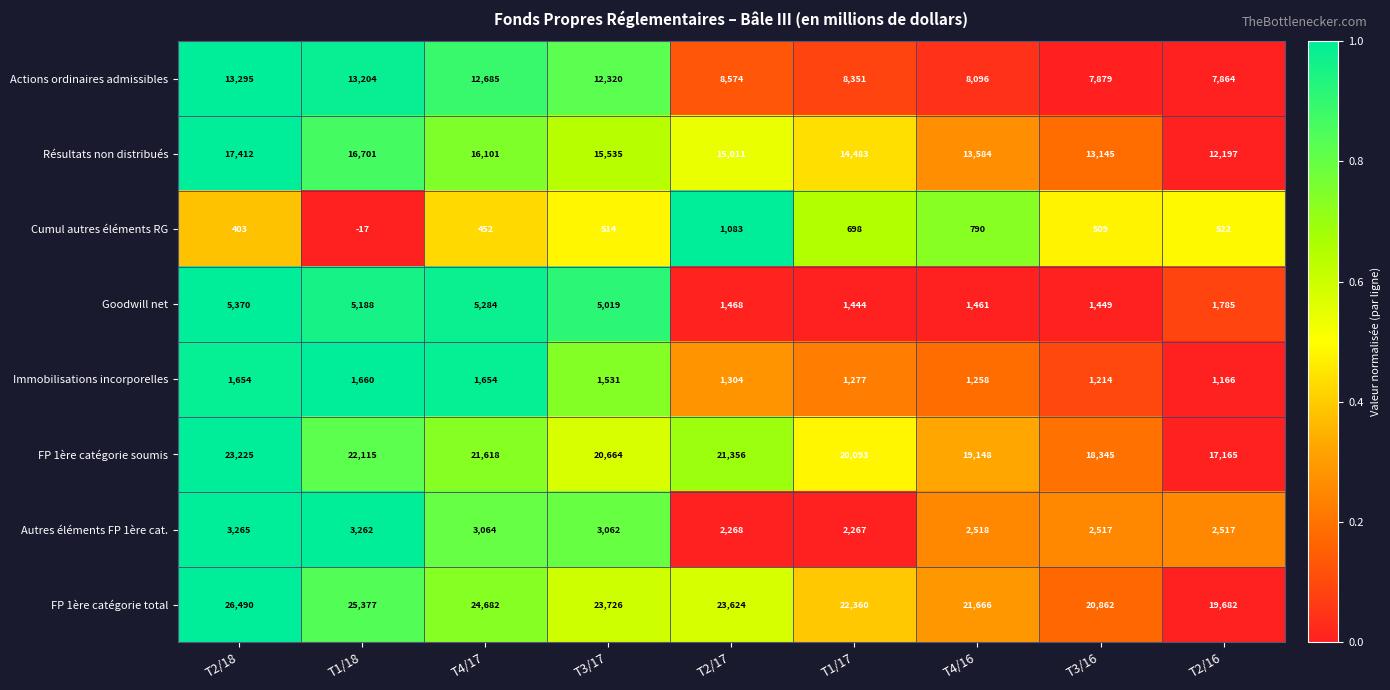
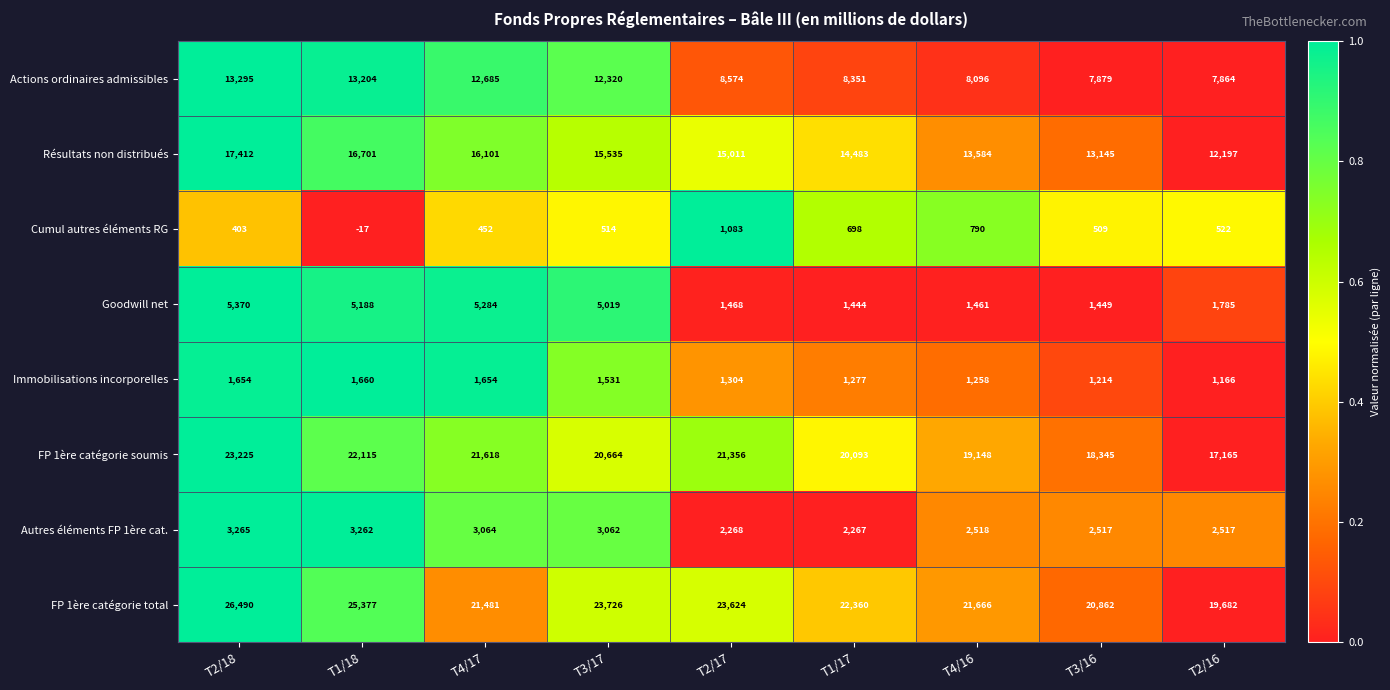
  {
    "Actions ordinaires admissibles": {
      "T2/18": "13,295",
      "T1/18": "13,204",
      "T4/17": "12,685",
      "T3/17": "12,320",
      "T2/17": "8,574",
      "T1/17": "8,351",
      "T4/16": "8,096",
      "T3/16": "7,879",
      "T2/16": "7,864"
    },
    "Résultats non distribués": {
      "T2/18": "17,412",
      "T1/18": "16,701",
      "T4/17": "16,101",
      "T3/17": "15,535",
      "T2/17": "15,011",
      "T1/17": "14,483",
      "T4/16": "13,584",
      "T3/16": "13,145",
      "T2/16": "12,197"
    },
    "Cumul autres éléments RG": {
      "T2/18": "403",
      "T1/18": "-17",
      "T4/17": "452",
      "T3/17": "514",
      "T2/17": "1,083",
      "T1/17": "698",
      "T4/16": "790",
      "T3/16": "509",
      "T2/16": "522"
    },
    "Goodwill net": {
      "T2/18": "5,370",
      "T1/18": "5,188",
      "T4/17": "5,284",
      "T3/17": "5,019",
      "T2/17": "1,468",
      "T1/17": "1,444",
      "T4/16": "1,461",
      "T3/16": "1,449",
      "T2/16": "1,785"
    },
    "Immobilisations incorporelles": {
      "T2/18": "1,654",
      "T1/18": "1,660",
      "T4/17": "1,654",
      "T3/17": "1,531",
      "T2/17": "1,304",
      "T1/17": "1,277",
      "T4/16": "1,258",
      "T3/16": "1,214",
      "T2/16": "1,166"
    },
    "FP 1ère catégorie soumis": {
      "T2/18": "23,225",
      "T1/18": "22,115",
      "T4/17": "21,618",
      "T3/17": "20,664",
      "T2/17": "21,356",
      "T1/17": "20,093",
      "T4/16": "19,148",
      "T3/16": "18,345",
      "T2/16": "17,165"
    },
    "Autres éléments FP 1ère cat.": {
      "T2/18": "3,265",
      "T1/18": "3,262",
      "T4/17": "3,064",
      "T3/17": "3,062",
      "T2/17": "2,268",
      "T1/17": "2,267",
      "T4/16": "2,518",
      "T3/16": "2,517",
      "T2/16": "2,517"
    },
    "FP 1ère catégorie total": {
      "T2/18": "26,490",
      "T1/18": "25,377",
-     "T4/17": "24,682",
+     "T4/17": "21,481",
      "T3/17": "23,726",
      "T2/17": "23,624",
      "T1/17": "22,360",
      "T4/16": "21,666",
      "T3/16": "20,862",
      "T2/16": "19,682"
    }
  }
